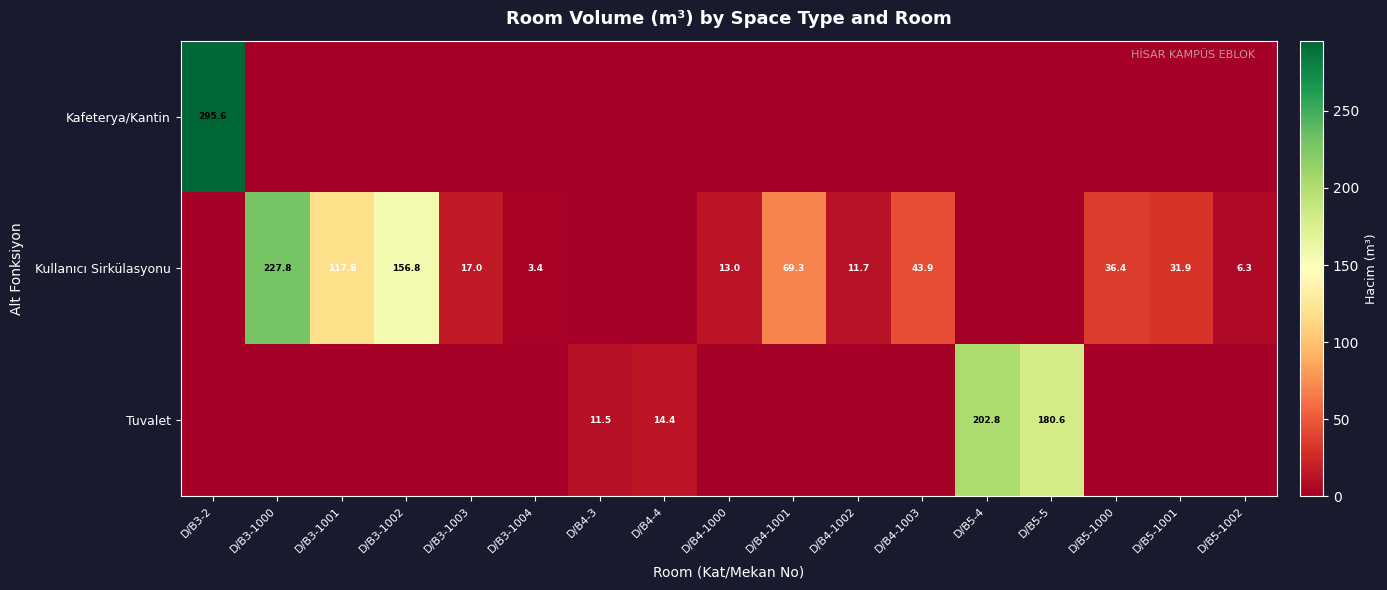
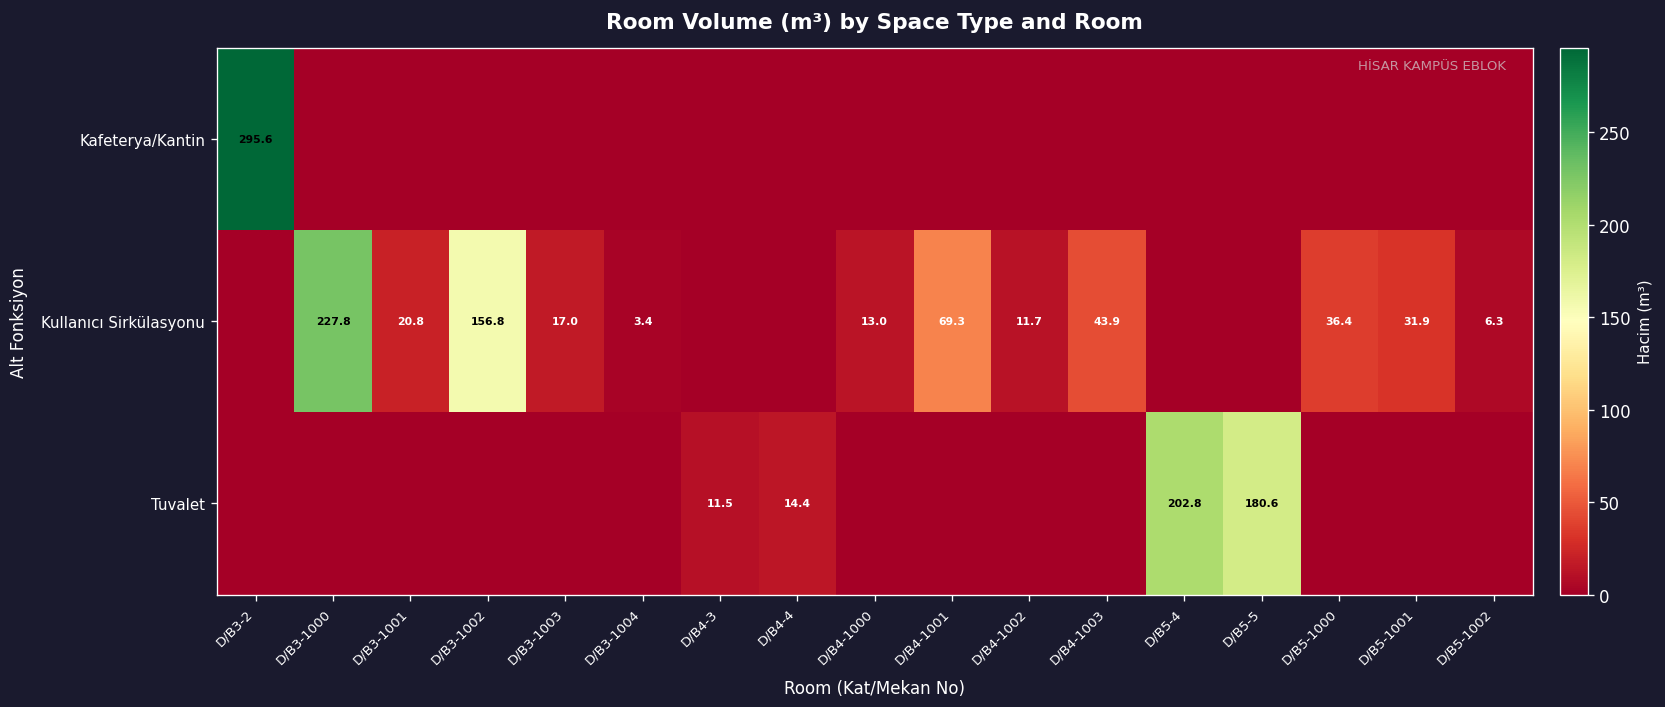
  {
    "Kafeterya/Kantin": {
      "D/B3-2": 295.6
    },
    "Kullanıcı Sirkülasyonu": {
      "D/B3-1000": 227.8,
-     "D/B3-1001": 117.8,
+     "D/B3-1001": 20.8,
      "D/B3-1002": 156.8,
      "D/B3-1003": 17.0,
      "D/B3-1004": 3.4,
      "D/B4-1000": 13.0,
      "D/B4-1001": 69.3,
      "D/B4-1002": 11.7,
      "D/B4-1003": 43.9,
      "D/B5-1000": 36.4,
      "D/B5-1001": 31.9,
      "D/B5-1002": 6.3
    },
    "Tuvalet": {
      "D/B4-3": 11.5,
      "D/B4-4": 14.4,
      "D/B5-4": 202.8,
      "D/B5-5": 180.6
    }
  }
